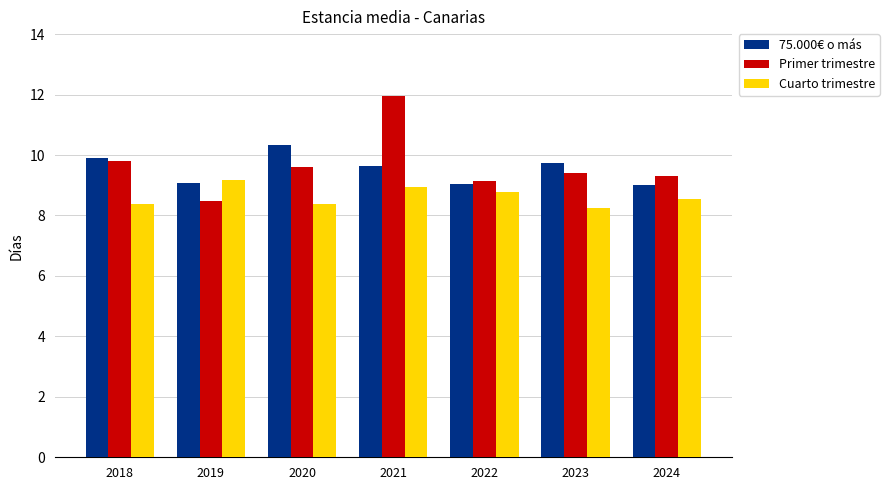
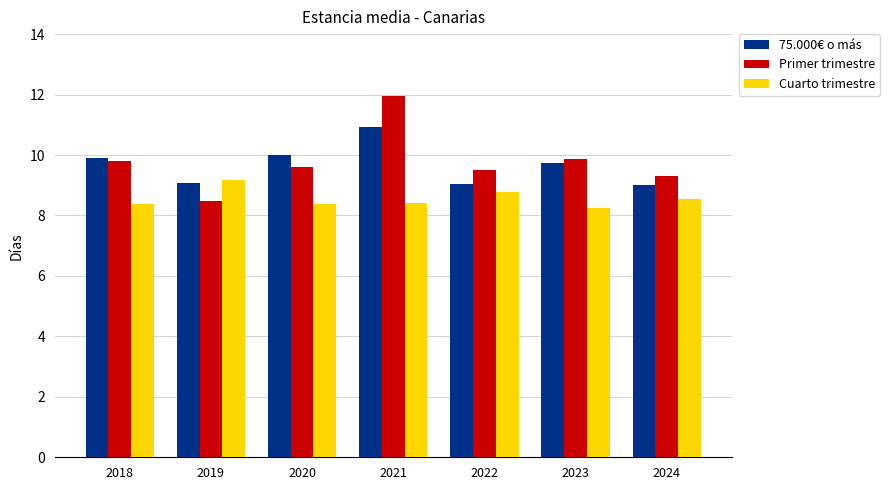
  {
    "75.000€ o más": {
      "2018": 9.9,
      "2019": 9.1,
-     "2020": 10.3,
-     "2021": 9.6,
+     "2020": 10.0,
+     "2021": 10.9,
      "2022": 9.0,
      "2023": 9.7,
      "2024": 9.0
    },
    "Primer trimestre": {
      "2018": 9.8,
      "2019": 8.5,
      "2020": 9.6,
      "2021": 12.0,
-     "2022": 9.1,
-     "2023": 9.4,
+     "2022": 9.5,
+     "2023": 9.9,
      "2024": 9.3
    },
    "Cuarto trimestre": {
      "2018": 8.4,
      "2019": 9.2,
      "2020": 8.4,
-     "2021": 8.9,
+     "2021": 8.4,
      "2022": 8.8,
      "2023": 8.3,
      "2024": 8.5
    }
  }
